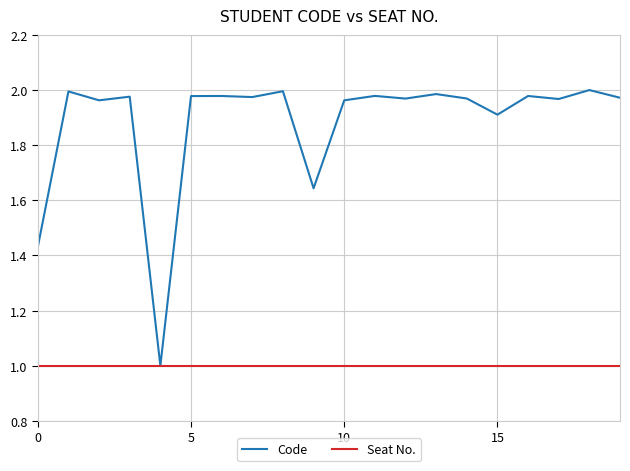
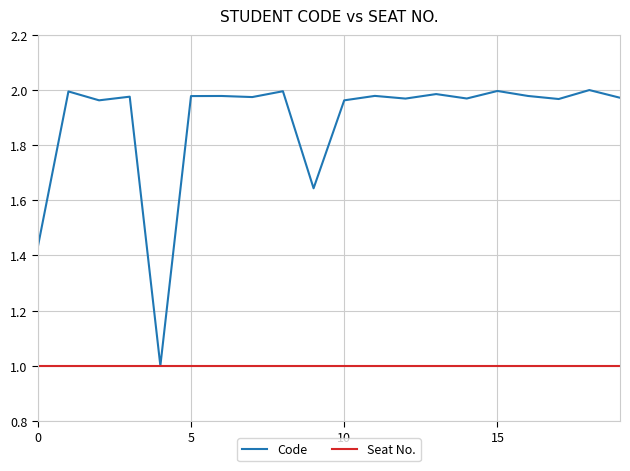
  {
    "Code": {
      "0": 1.43,
      "5": 1.98,
      "10": 1.96,
-     "15": 1.91
+     "15": 2.00
    },
    "Seat No.": {
      "0": 1.00,
      "5": 1.00,
      "10": 1.00,
      "15": 1.00
    }
  }
